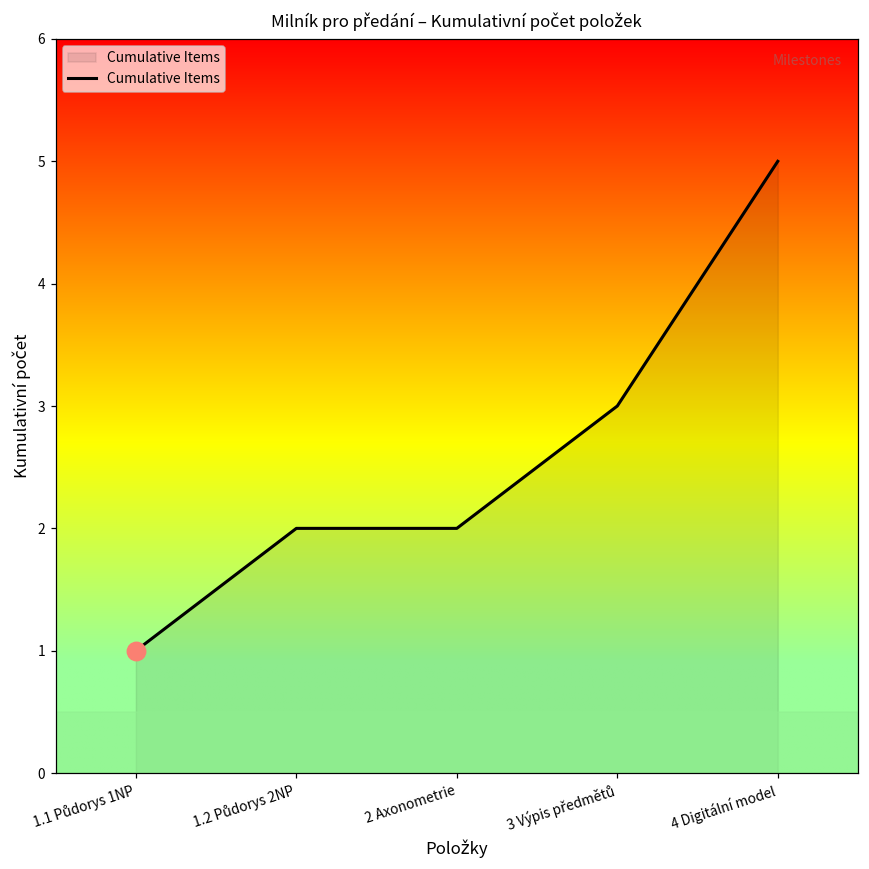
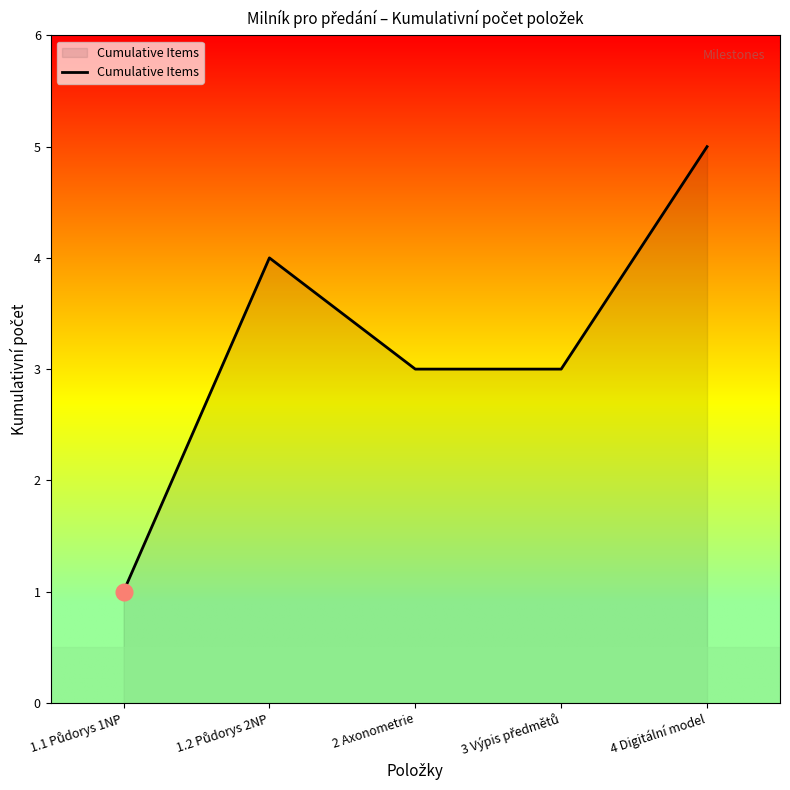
  {
    "Cumulative Items": {
-     "1.2 Půdorys 2NP": 2,
-     "2 Axonometrie": 2,
+     "1.2 Půdorys 2NP": 4,
+     "2 Axonometrie": 3,
      "3 Výpis předmětů": 3,
      "4 Digitální model": 5
    }
  }
